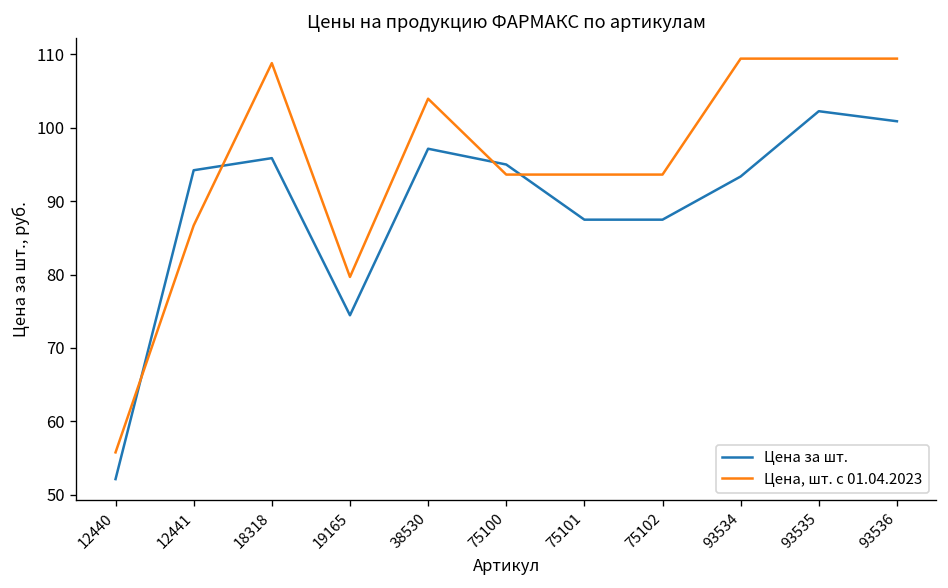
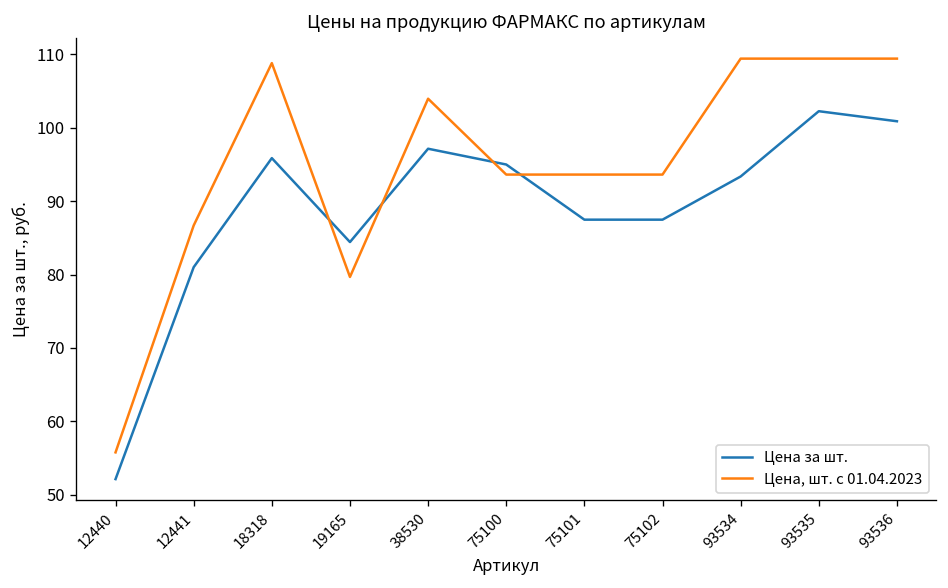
  {
    "Цена за шт.": {
      "12440": 52,
-     "12441": 94,
+     "12441": 81,
      "18318": 96,
-     "19165": 74,
+     "19165": 84,
      "38530": 97,
      "75100": 95,
      "75101": 87,
      "75102": 87,
      "93534": 93,
      "93535": 102,
      "93536": 101
    },
    "Цена, шт. с 01.04.2023": {
      "12440": 56,
      "12441": 87,
      "18318": 109,
      "19165": 80,
      "38530": 104,
      "75100": 94,
      "75101": 94,
      "75102": 94,
      "93534": 109,
      "93535": 109,
      "93536": 109
    }
  }
